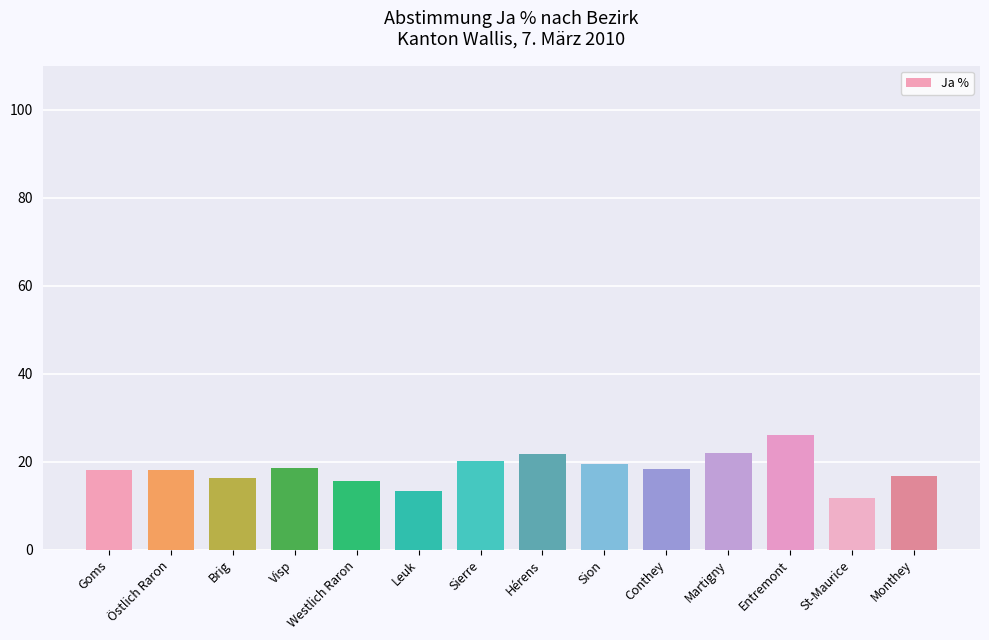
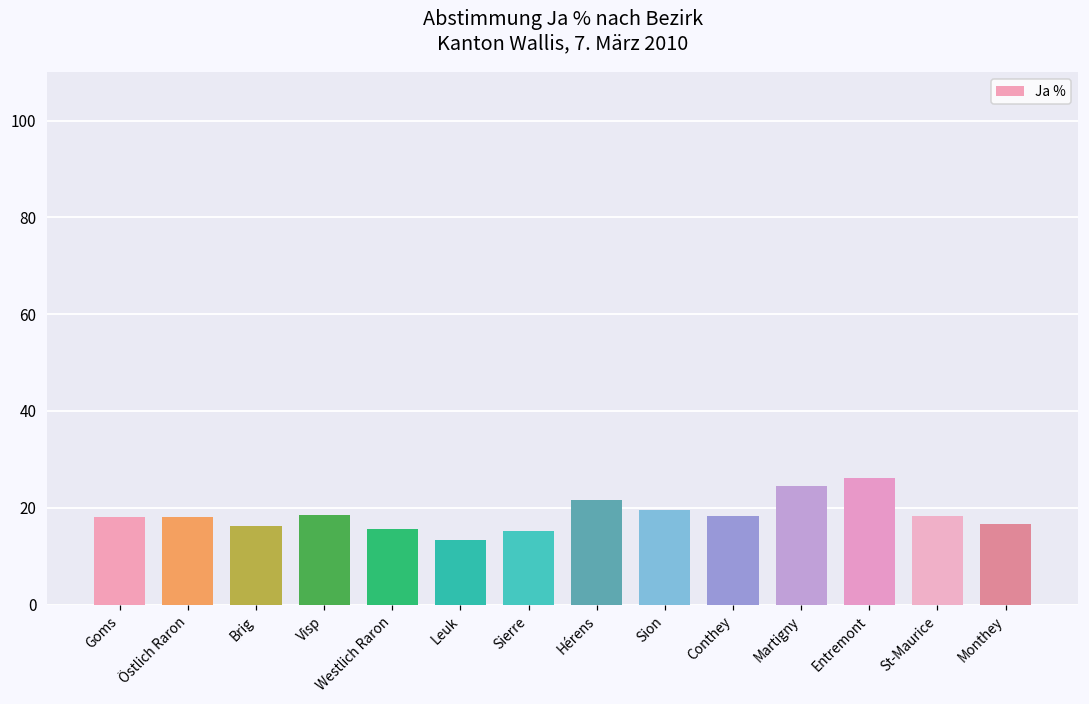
  {
    "Goms": 18,
    "Östlich Raron": 18,
    "Brig": 16,
    "Visp": 19,
    "Westlich Raron": 16,
    "Leuk": 13,
-   "Sierre": 20,
+   "Sierre": 15,
    "Hérens": 22,
    "Sion": 19,
    "Conthey": 18,
-   "Martigny": 22,
+   "Martigny": 24,
    "Entremont": 26,
-   "St-Maurice": 12,
+   "St-Maurice": 18,
    "Monthey": 17
  }
